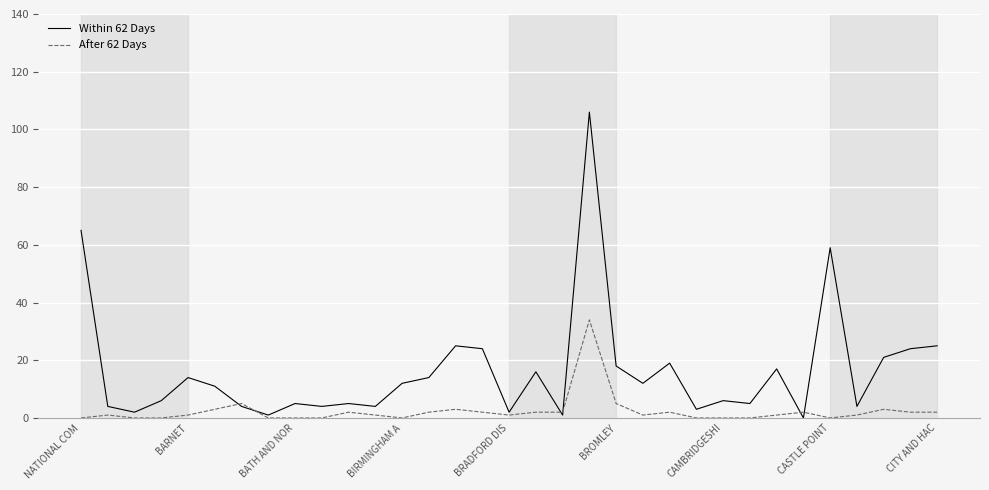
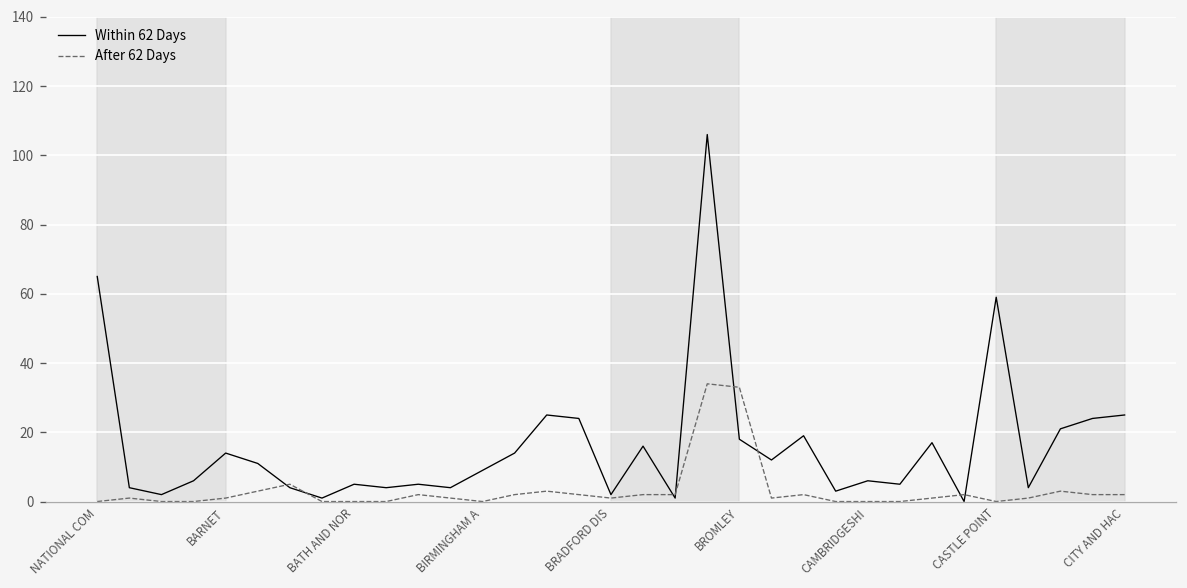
  {
    "Within 62 Days": {
      "NATIONAL COM": 65,
      "BARNET": 14,
      "BATH AND NOR": 5,
-     "BIRMINGHAM A": 12,
+     "BIRMINGHAM A": 9,
      "BRADFORD DIS": 2,
      "BROMLEY": 18,
      "CAMBRIDGESHI": 6,
      "CASTLE POINT": 59,
      "CITY AND HAC": 25
    },
    "After 62 Days": {
      "NATIONAL COM": 0,
      "BARNET": 1,
      "BATH AND NOR": 0,
      "BIRMINGHAM A": 0,
      "BRADFORD DIS": 1,
-     "BROMLEY": 5,
+     "BROMLEY": 33,
      "CAMBRIDGESHI": 0,
      "CASTLE POINT": 0,
      "CITY AND HAC": 2
    }
  }
